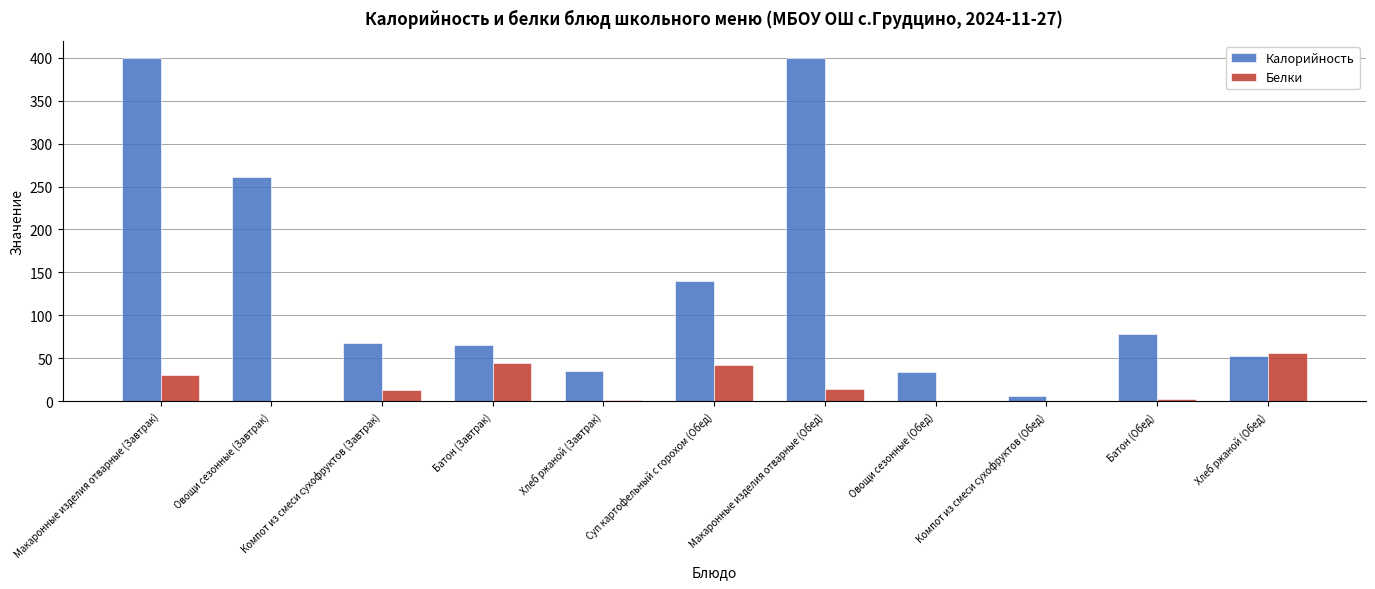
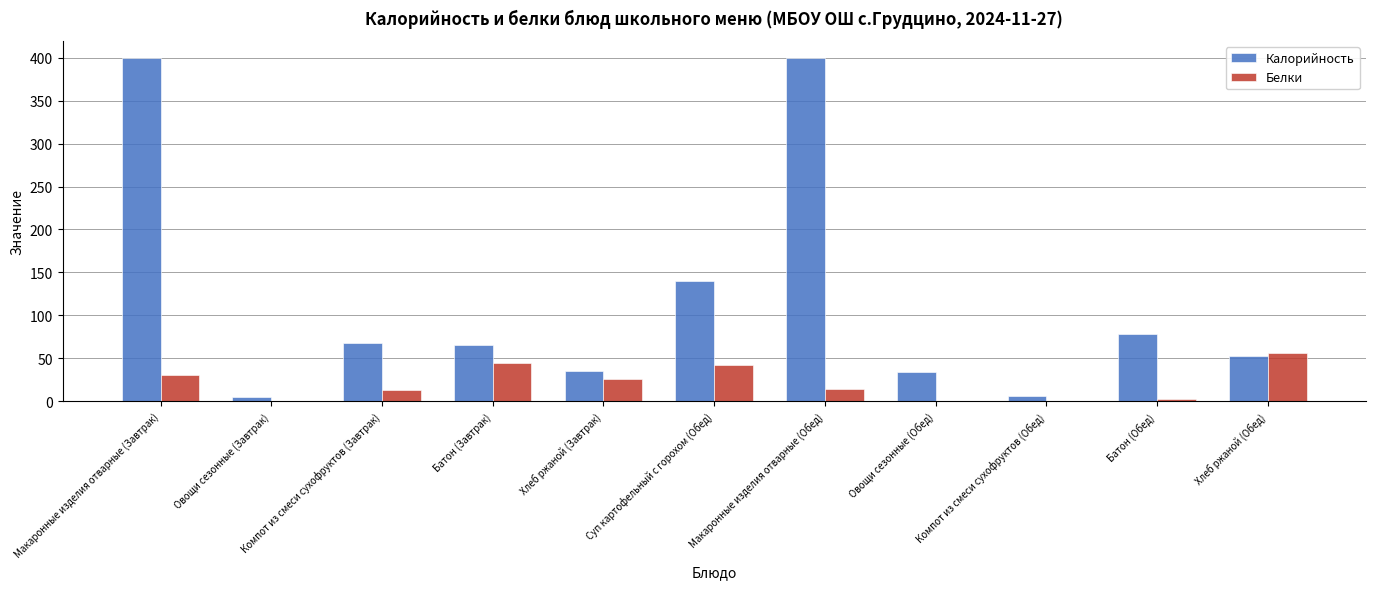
  {
    "Калорийность": {
      "Макаронные изделия отварные (Завтрак)": 400,
-     "Овощи сезонные (Завтрак)": 260,
+     "Овощи сезонные (Завтрак)": 10,
      "Компот из смеси сухофруктов (Завтрак)": 70,
      "Батон (Завтрак)": 70,
      "Хлеб ржаной (Завтрак)": 30,
      "Суп картофельный с горохом (Обед)": 140,
      "Макаронные изделия отварные (Обед)": 400,
      "Овощи сезонные (Обед)": 30,
      "Компот из смеси сухофруктов (Обед)": 10,
      "Батон (Обед)": 80,
      "Хлеб ржаной (Обед)": 50
    },
    "Белки": {
      "Макаронные изделия отварные (Завтрак)": 30,
      "Компот из смеси сухофруктов (Завтрак)": 10,
      "Батон (Завтрак)": 40,
-     "Хлеб ржаной (Завтрак)": 0,
+     "Хлеб ржаной (Завтрак)": 30,
      "Суп картофельный с горохом (Обед)": 40,
      "Макаронные изделия отварные (Обед)": 10,
      "Хлеб ржаной (Обед)": 60
    }
  }
